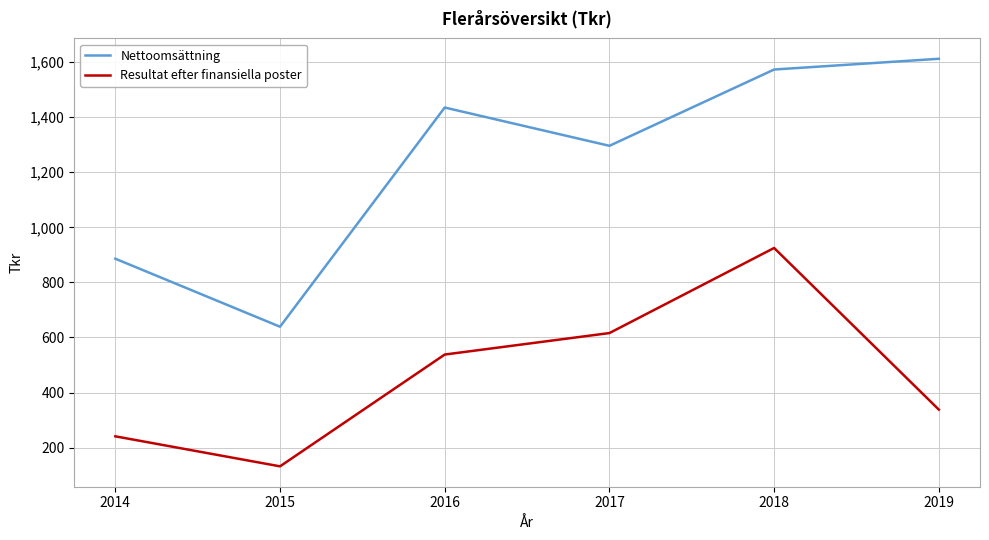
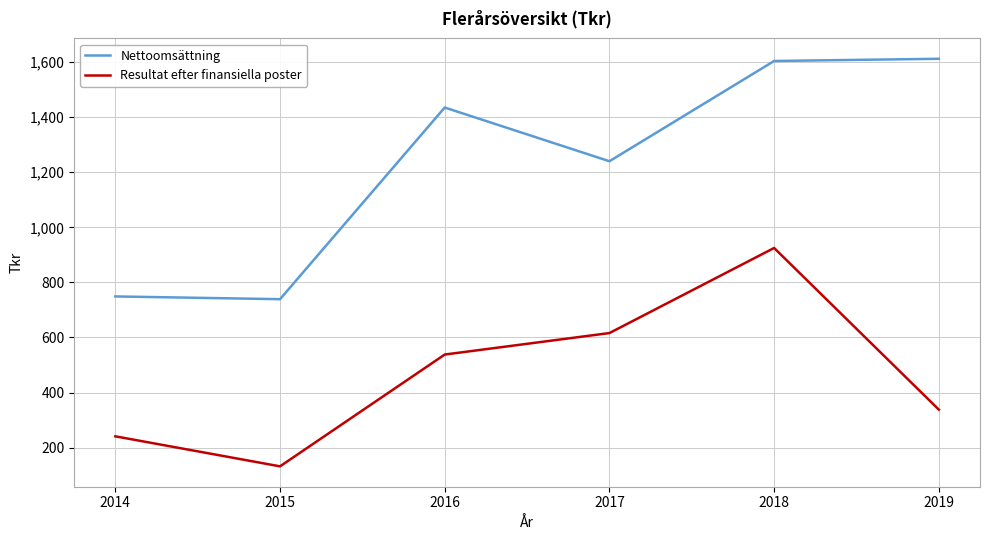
  {
    "Nettoomsättning": {
-     "2014": "890",
-     "2015": "640",
+     "2014": "750",
+     "2015": "740",
      "2016": "1,440",
-     "2017": "1,300",
-     "2018": "1,570",
+     "2017": "1,240",
+     "2018": "1,600",
      "2019": "1,610"
    },
    "Resultat efter finansiella poster": {
      "2014": "240",
      "2015": "130",
      "2016": "540",
      "2017": "620",
      "2018": "930",
      "2019": "340"
    }
  }
